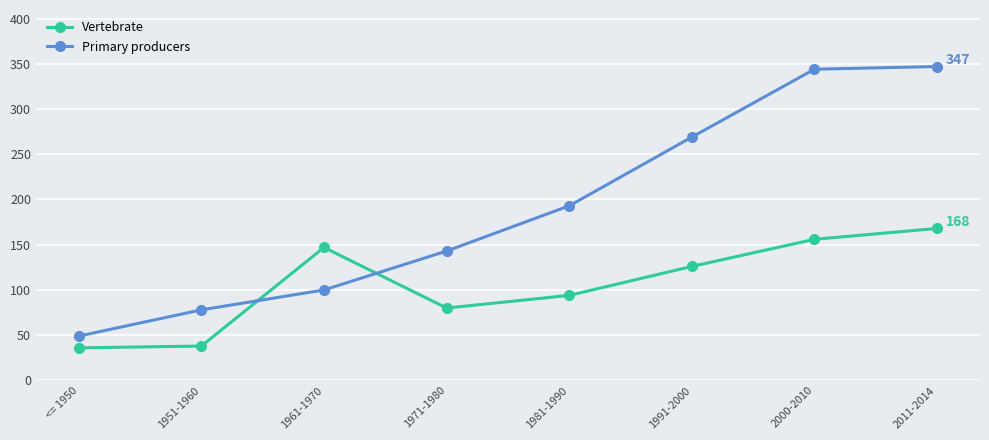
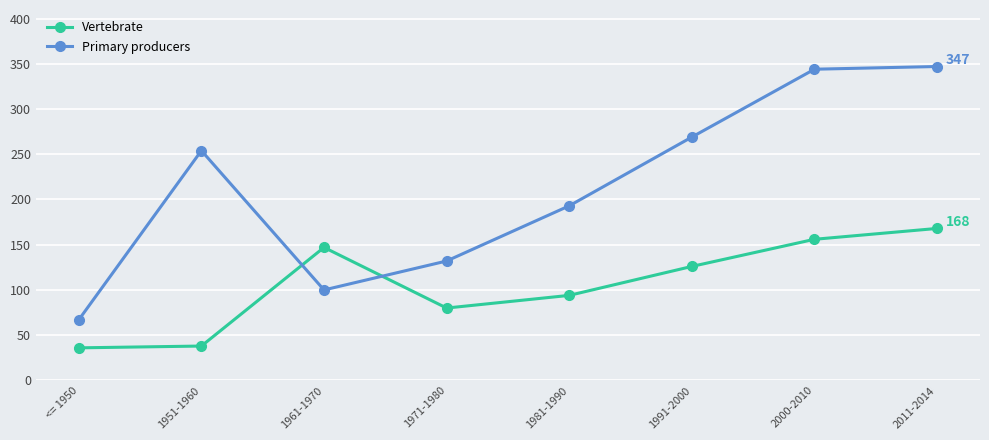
  {
    "Vertebrate": {
      "2011-2014": 168
    },
    "Primary producers": {
-     "<= 1950": 50,
-     "1951-1960": 80,
+     "<= 1950": 70,
+     "1951-1960": 250,
      "1961-1970": 100,
-     "1971-1980": 140,
+     "1971-1980": 130,
      "1981-1990": 190,
      "1991-2000": 270,
      "2000-2010": 340
    }
  }
